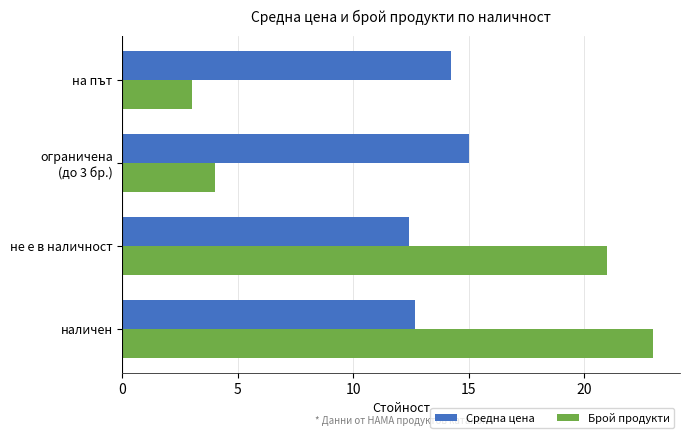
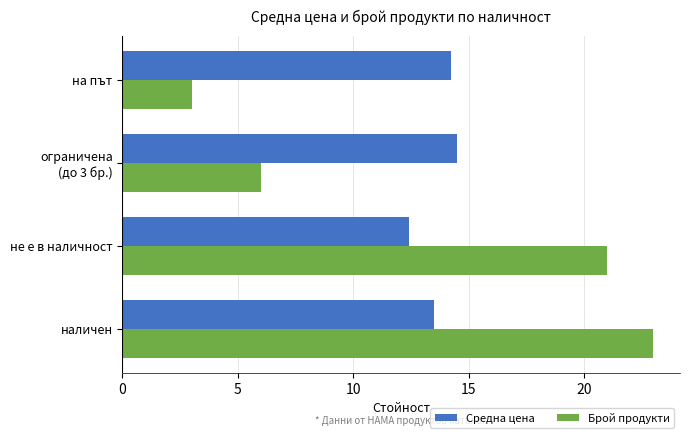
  {
    "Средна цена": {
      "на път": 14.2,
-     "ограничена (до 3 бр.)": 15.0,
+     "ограничена (до 3 бр.)": 14.5,
      "не е в наличност": 12.4,
-     "наличен": 12.7
+     "наличен": 13.5
    },
    "Брой продукти": {
      "на път": 3,
-     "ограничена (до 3 бр.)": 4,
+     "ограничена (до 3 бр.)": 6,
      "не е в наличност": 21,
      "наличен": 23
    }
  }
